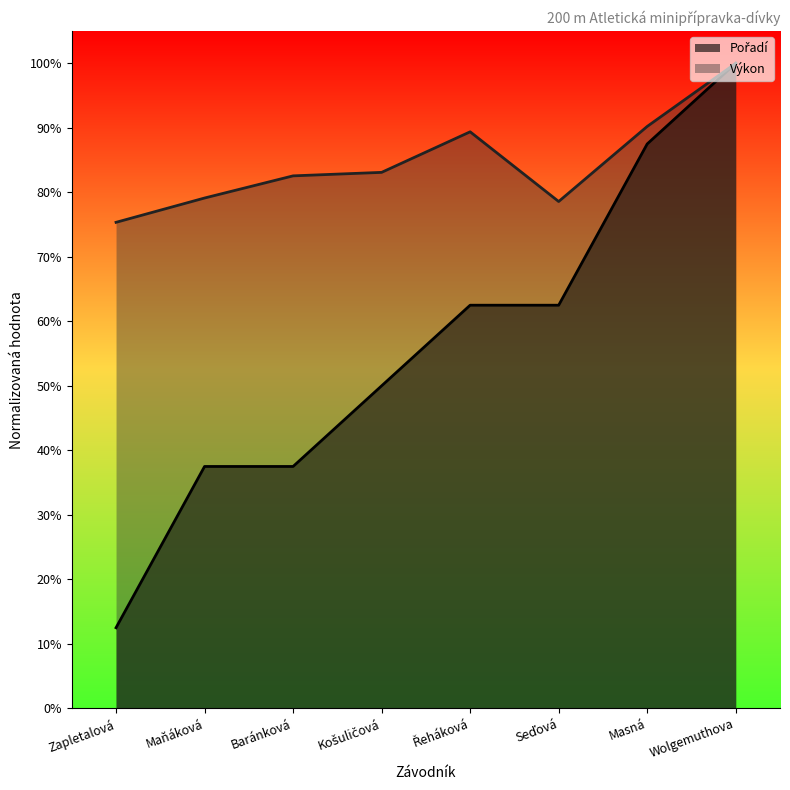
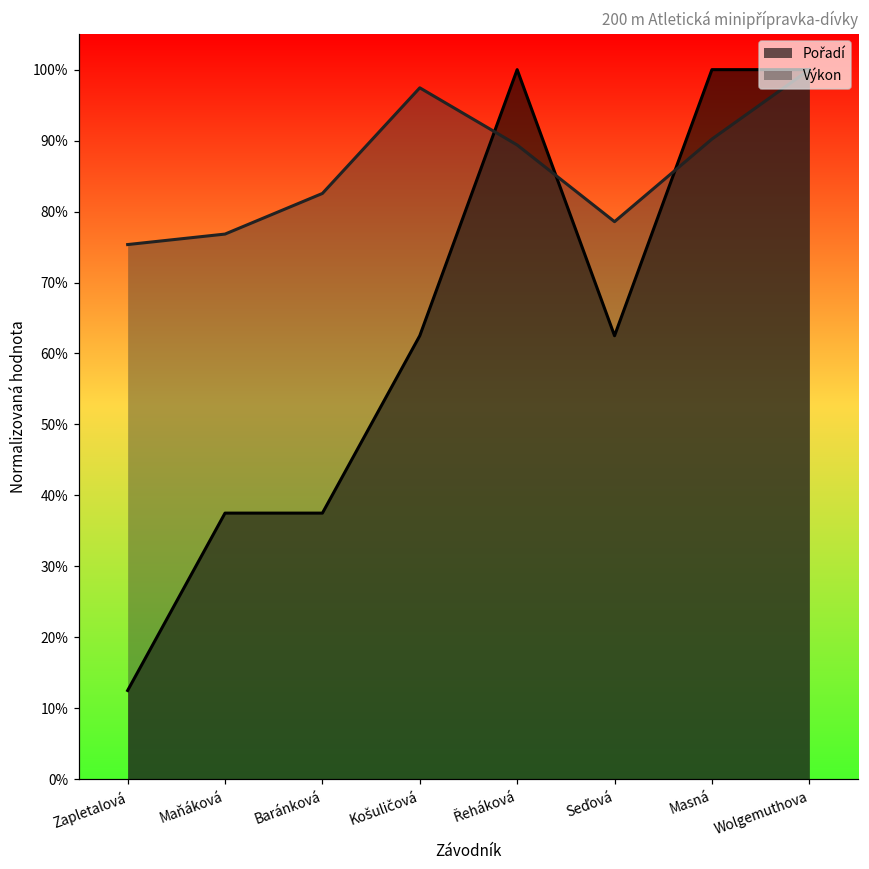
  {
    "Pořadí": {
      "Zapletalová": "13%",
      "Maňáková": "38%",
      "Baránková": "38%",
-     "Košuličová": "50%",
-     "Řeháková": "63%",
+     "Košuličová": "63%",
+     "Řeháková": "100%",
      "Seďová": "63%",
-     "Masná": "88%"
+     "Masná": "100%"
    },
    "Výkon": {
      "Zapletalová": "75%",
-     "Maňáková": "79%",
+     "Maňáková": "77%",
      "Baránková": "83%",
-     "Košuličová": "83%",
+     "Košuličová": "97%",
      "Řeháková": "89%",
      "Seďová": "79%",
      "Masná": "90%"
    }
  }
